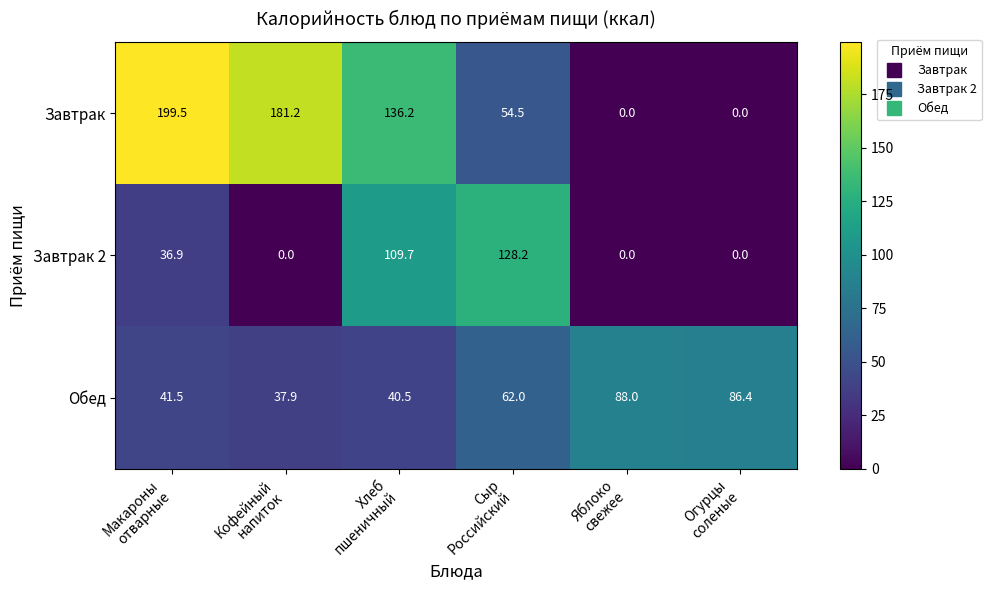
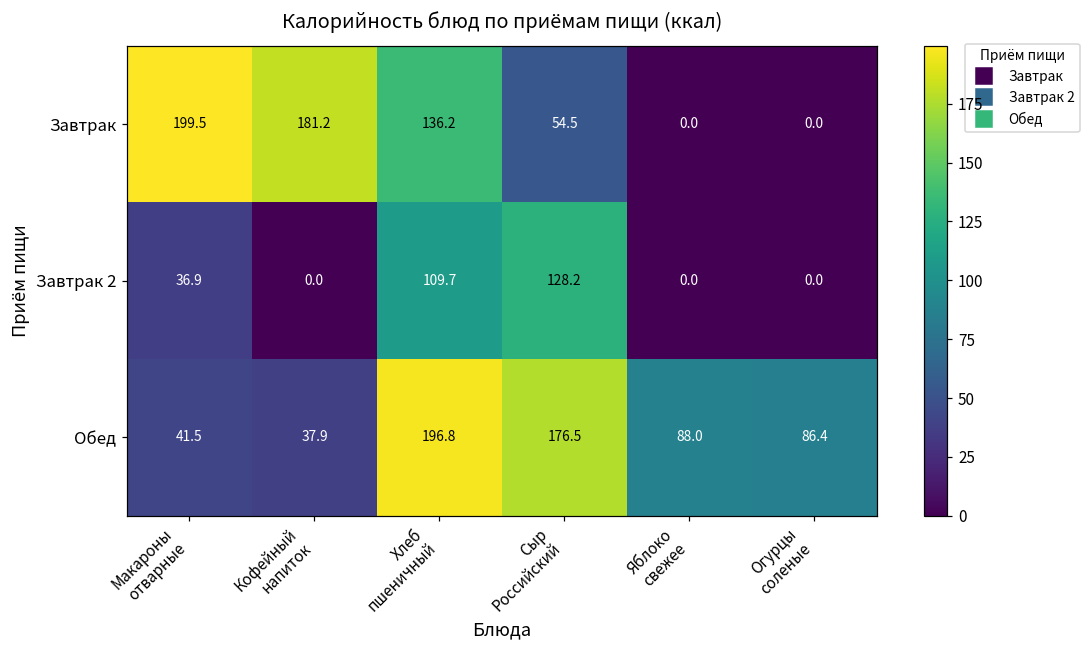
  {
    "Завтрак": {
      "Макароны отварные": 199.5,
      "Кофейный напиток": 181.2,
      "Хлеб пшеничный": 136.2,
      "Сыр Российский": 54.5,
      "Яблоко свежее": 0.0,
      "Огурцы соленые": 0.0
    },
    "Завтрак 2": {
      "Макароны отварные": 36.9,
      "Кофейный напиток": 0.0,
      "Хлеб пшеничный": 109.7,
      "Сыр Российский": 128.2,
      "Яблоко свежее": 0.0,
      "Огурцы соленые": 0.0
    },
    "Обед": {
      "Макароны отварные": 41.5,
      "Кофейный напиток": 37.9,
-     "Хлеб пшеничный": 40.5,
-     "Сыр Российский": 62.0,
+     "Хлеб пшеничный": 196.8,
+     "Сыр Российский": 176.5,
      "Яблоко свежее": 88.0,
      "Огурцы соленые": 86.4
    }
  }
